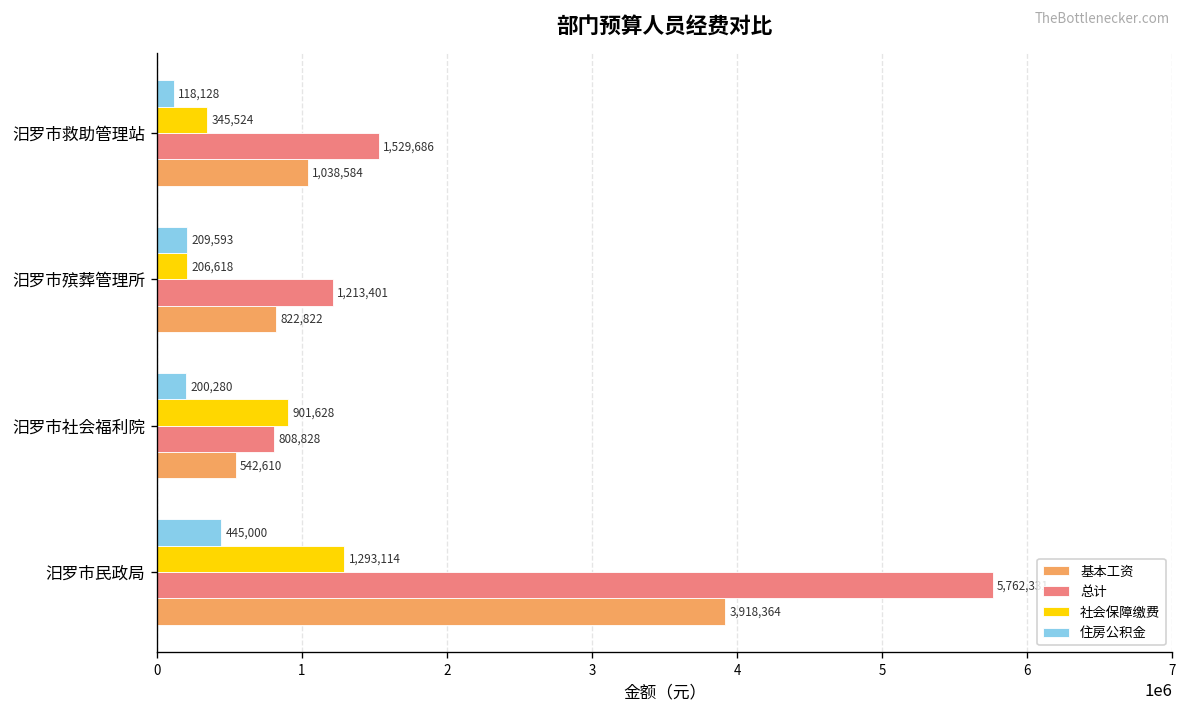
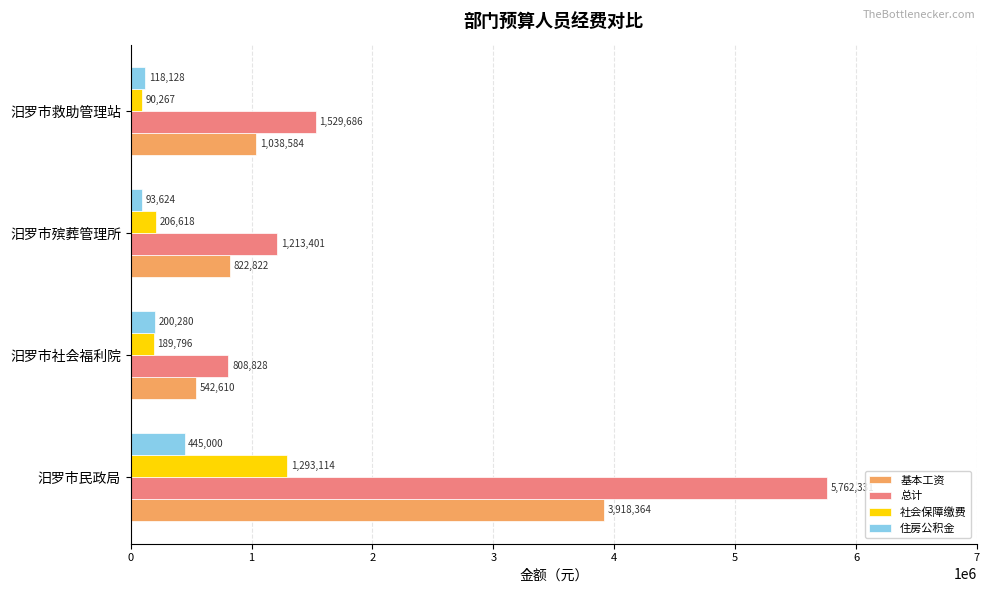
  {
    "社会保障缴费": {
-     "汨罗市救助管理站": "345,524",
+     "汨罗市救助管理站": "90,267",
      "汨罗市殡葬管理所": "206,618",
-     "汨罗市社会福利院": "901,628",
+     "汨罗市社会福利院": "189,796",
      "汨罗市民政局": "1,293,114"
    },
    "住房公积金": {
      "汨罗市救助管理站": "118,128",
-     "汨罗市殡葬管理所": "209,593",
+     "汨罗市殡葬管理所": "93,624",
      "汨罗市社会福利院": "200,280",
      "汨罗市民政局": "445,000"
    }
  }
